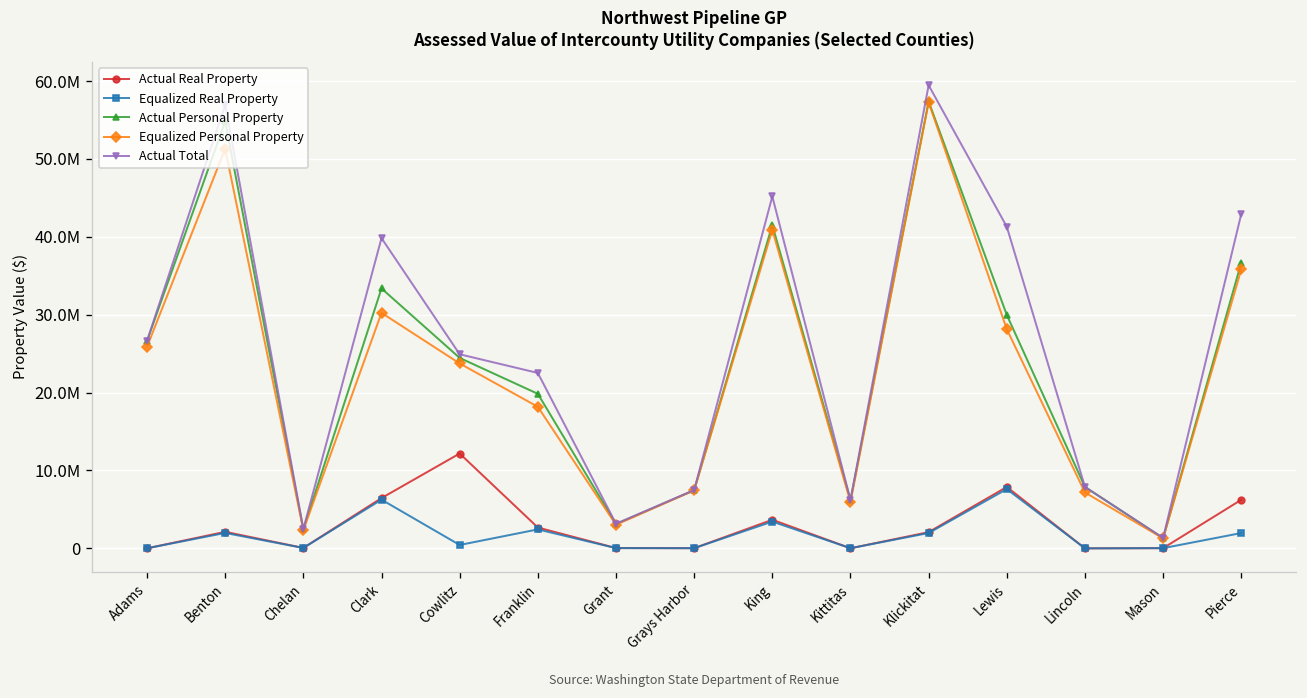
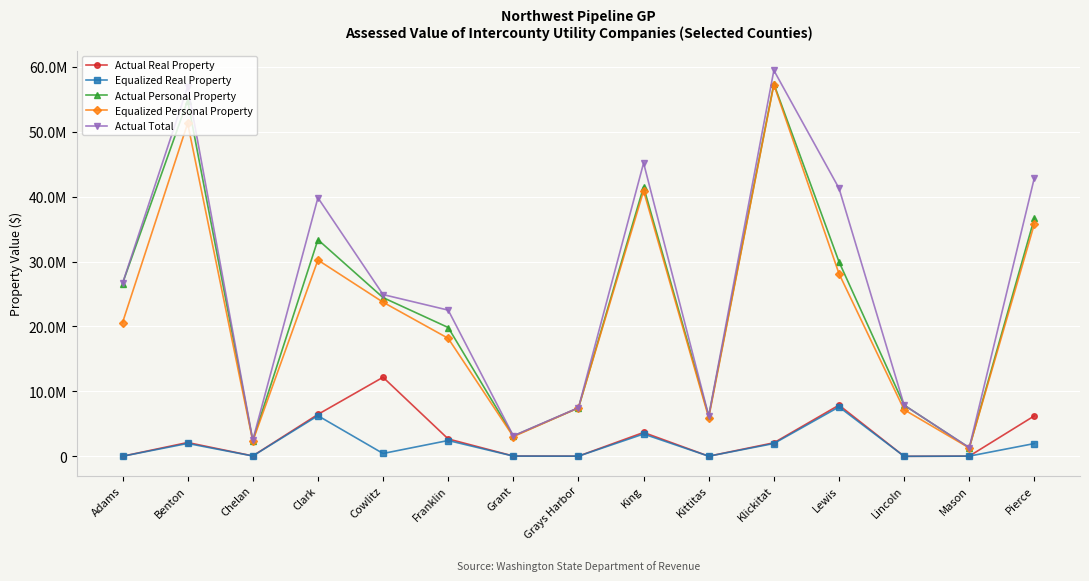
  {
    "Actual Real Property": {
      "Cowlitz": 12000000,
      "Pierce": 6000000
    },
    "Equalized Real Property": {
      "Cowlitz": 0,
      "Pierce": 2000000
    },
    "Actual Personal Property": {
      "Clark": 33000000,
      "Cowlitz": 24000000,
      "Franklin": 20000000,
      "King": 42000000,
      "Lewis": 30000000,
      "Pierce": 37000000
    },
    "Equalized Personal Property": {
-     "Adams": 26000000,
+     "Adams": 21000000,
      "Clark": 30000000,
      "Cowlitz": 24000000,
      "Franklin": 18000000,
      "King": 41000000,
      "Lewis": 28000000,
      "Lincoln": 7000000,
      "Pierce": 36000000
    },
    "Actual Total": {
      "Clark": 40000000,
      "Cowlitz": 25000000,
      "Franklin": 23000000,
      "King": 45000000,
      "Klickitat": 59000000,
      "Lewis": 41000000,
      "Pierce": 43000000
    }
  }
